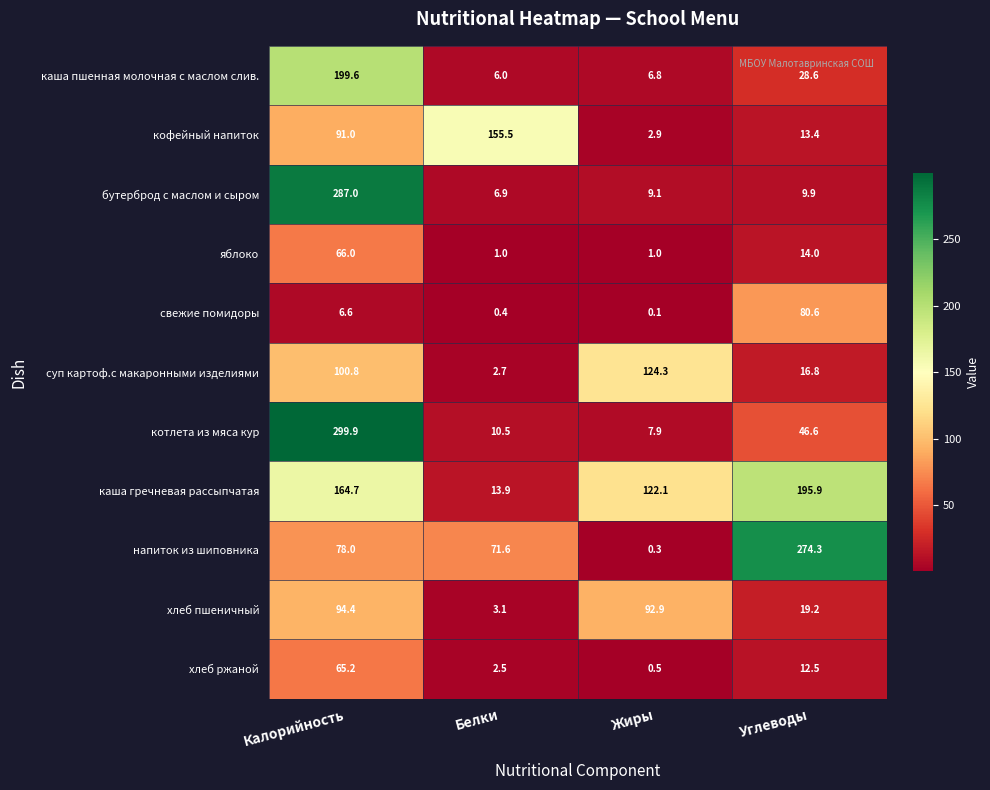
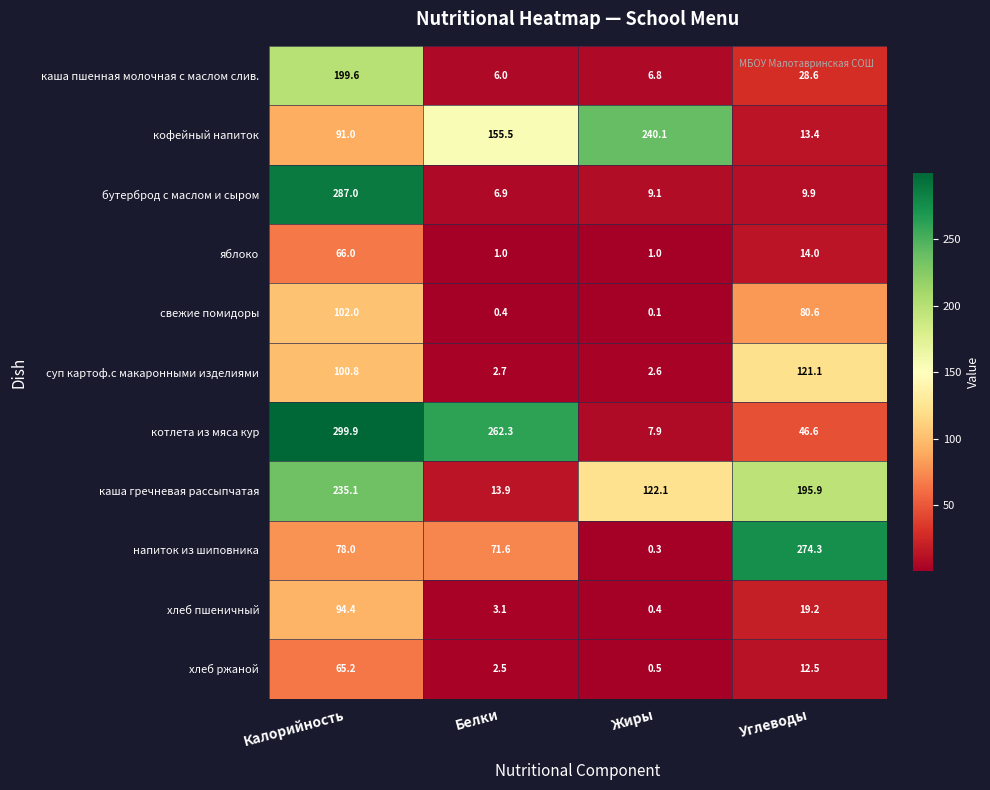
  {
    "каша пшенная молочная с маслом слив.": {
      "Калорийность": 199.6,
      "Белки": 6.0,
      "Жиры": 6.8
    },
    "кофейный напиток": {
      "Калорийность": 91.0,
      "Белки": 155.5,
-     "Жиры": 2.9,
+     "Жиры": 240.1,
      "Углеводы": 13.4
    },
    "бутерброд с маслом и сыром": {
      "Калорийность": 287.0,
      "Белки": 6.9,
      "Жиры": 9.1,
      "Углеводы": 9.9
    },
    "яблоко": {
      "Калорийность": 66.0,
      "Белки": 1.0,
      "Жиры": 1.0,
      "Углеводы": 14.0
    },
    "свежие помидоры": {
-     "Калорийность": 6.6,
+     "Калорийность": 102.0,
      "Белки": 0.4,
      "Жиры": 0.1,
      "Углеводы": 80.6
    },
    "суп картоф.с макаронными изделиями": {
      "Калорийность": 100.8,
      "Белки": 2.7,
-     "Жиры": 124.3,
-     "Углеводы": 16.8
+     "Жиры": 2.6,
+     "Углеводы": 121.1
    },
    "котлета из мяса кур": {
      "Калорийность": 299.9,
-     "Белки": 10.5,
+     "Белки": 262.3,
      "Жиры": 7.9,
      "Углеводы": 46.6
    },
    "каша гречневая рассыпчатая": {
-     "Калорийность": 164.7,
+     "Калорийность": 235.1,
      "Белки": 13.9,
      "Жиры": 122.1,
      "Углеводы": 195.9
    },
    "напиток из шиповника": {
      "Калорийность": 78.0,
      "Белки": 71.6,
      "Жиры": 0.3,
      "Углеводы": 274.3
    },
    "хлеб пшеничный": {
      "Калорийность": 94.4,
      "Белки": 3.1,
-     "Жиры": 92.9,
+     "Жиры": 0.4,
      "Углеводы": 19.2
    },
    "хлеб ржаной": {
      "Калорийность": 65.2,
      "Белки": 2.5,
      "Жиры": 0.5,
      "Углеводы": 12.5
    }
  }
